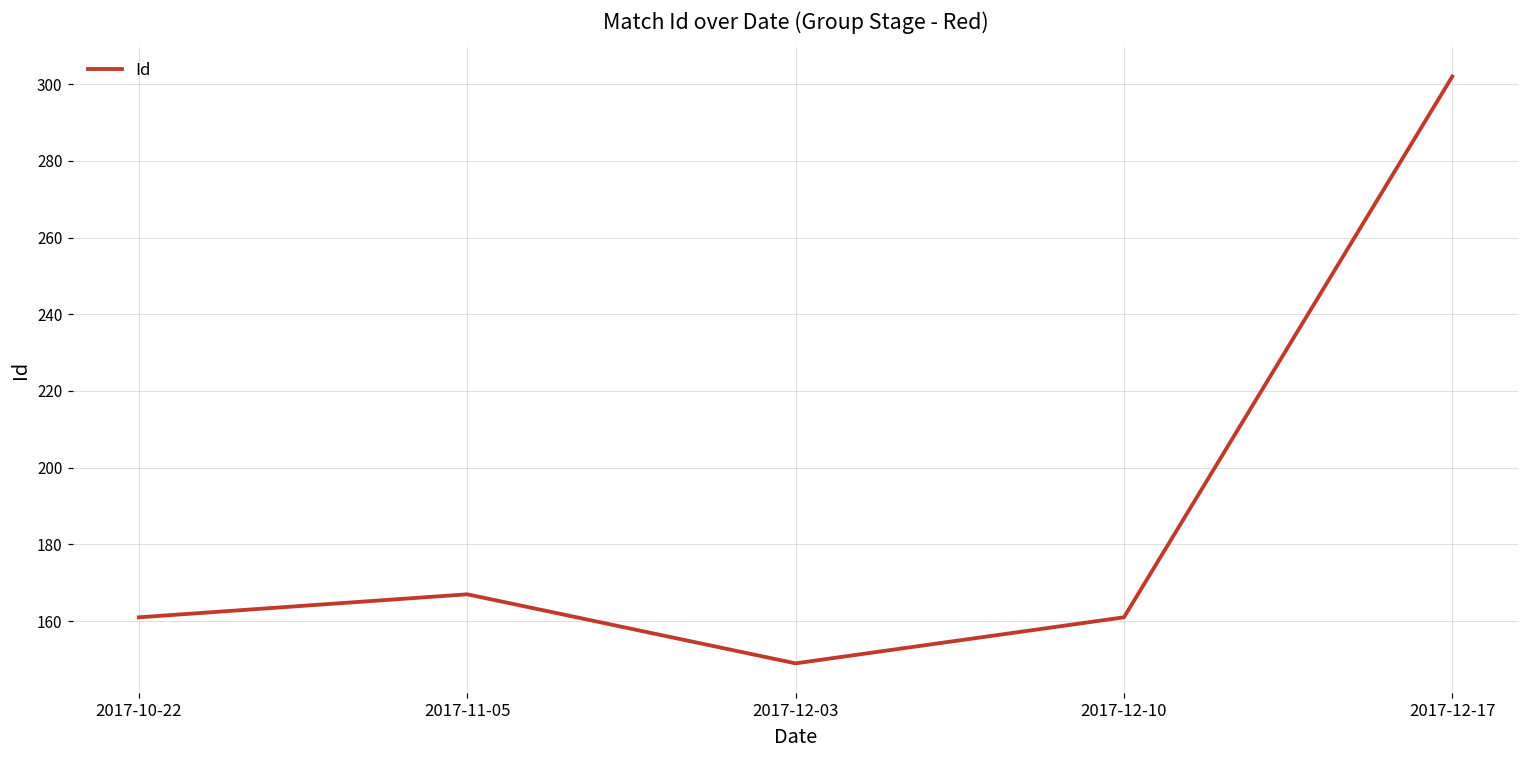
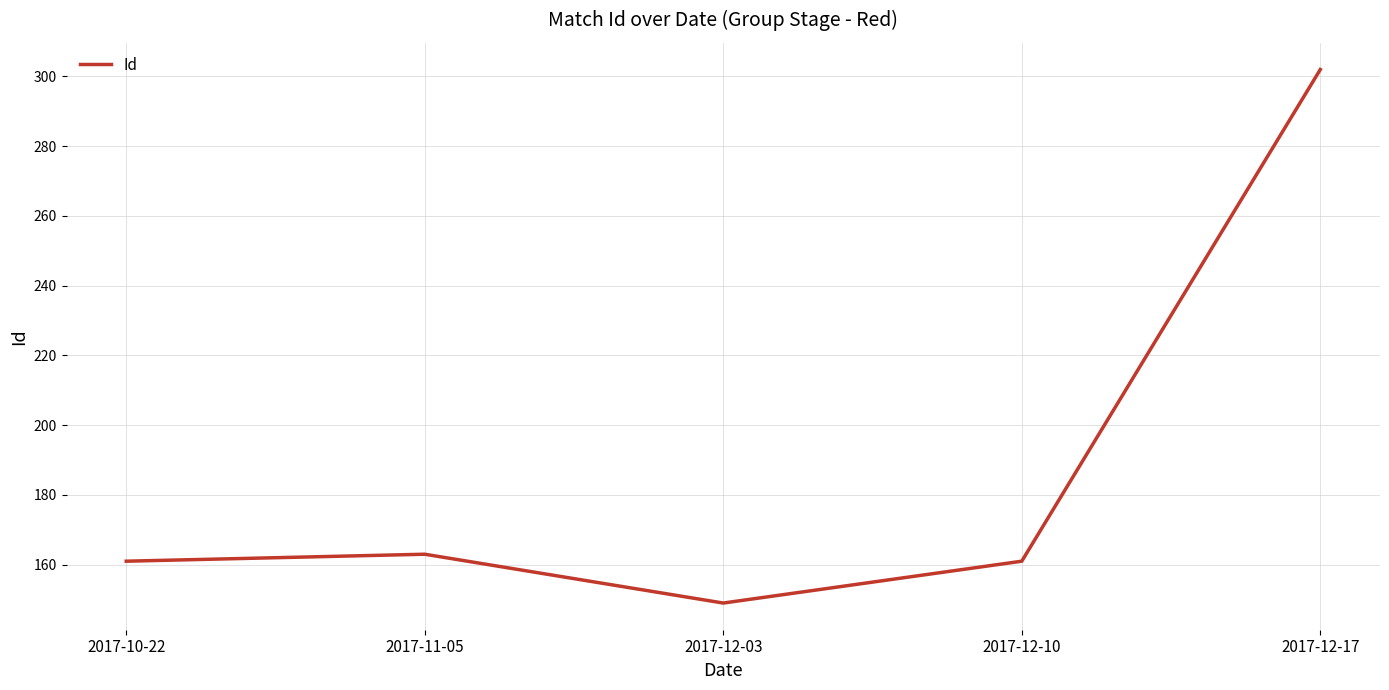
  {
    "2017-10-22": 161,
-   "2017-11-05": 167,
+   "2017-11-05": 163,
    "2017-12-03": 149,
    "2017-12-10": 161,
    "2017-12-17": 302
  }
